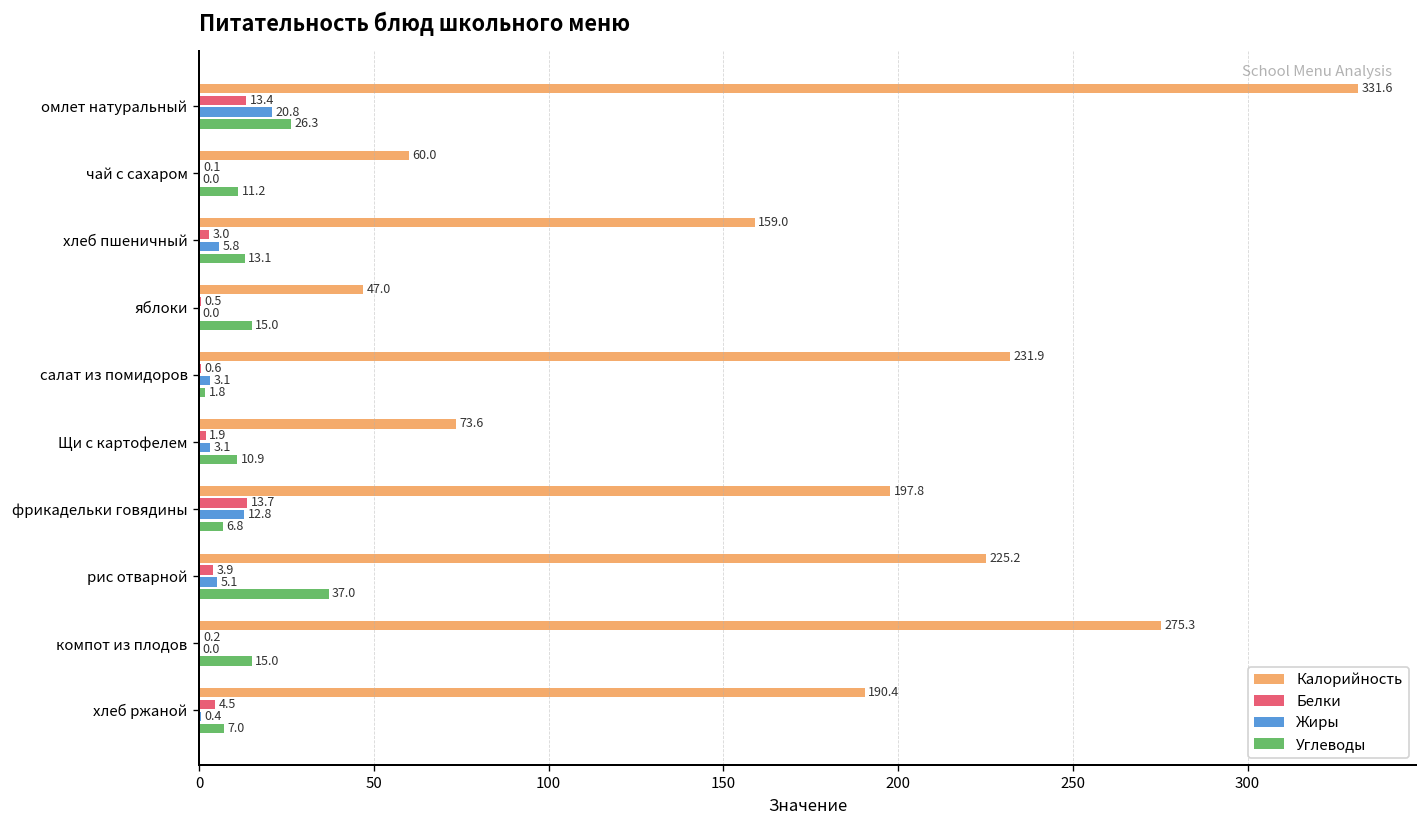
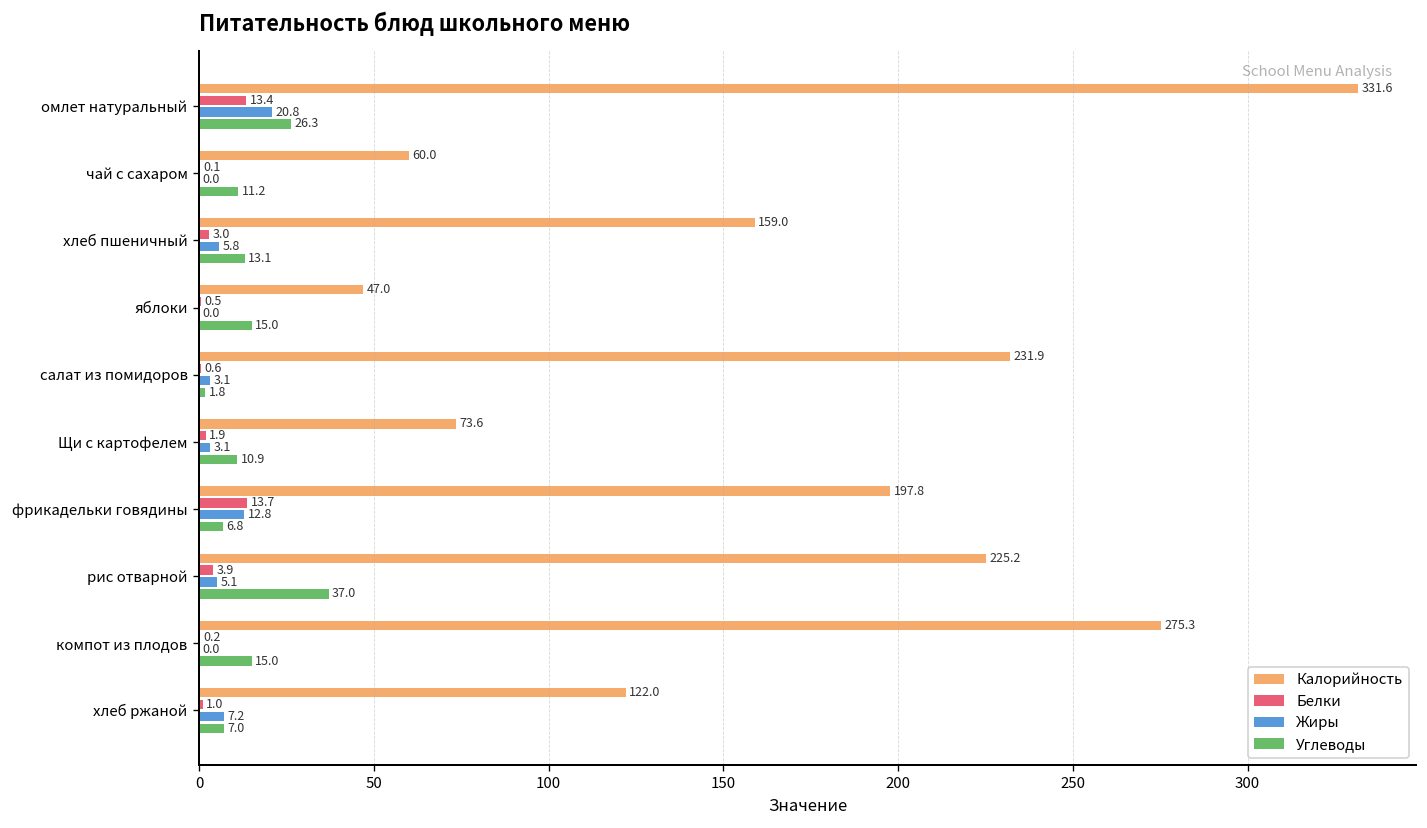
  {
    "Калорийность": {
      "омлет натуральный": 331.6,
      "чай с сахаром": 60.0,
      "хлеб пшеничный": 159.0,
      "яблоки": 47.0,
      "салат из помидоров": 231.9,
      "Щи с картофелем": 73.6,
      "фрикадельки говядины": 197.8,
      "рис отварной": 225.2,
      "компот из плодов": 275.3,
-     "хлеб ржаной": 190.4
+     "хлеб ржаной": 122.0
    },
    "Белки": {
      "омлет натуральный": 13.4,
      "чай с сахаром": 0.1,
      "хлеб пшеничный": 3.0,
      "яблоки": 0.5,
      "салат из помидоров": 0.6,
      "Щи с картофелем": 1.9,
      "фрикадельки говядины": 13.7,
      "рис отварной": 3.9,
      "компот из плодов": 0.2,
-     "хлеб ржаной": 4.5
+     "хлеб ржаной": 1.0
    },
    "Жиры": {
      "омлет натуральный": 20.8,
      "чай с сахаром": 0.0,
      "хлеб пшеничный": 5.8,
      "яблоки": 0.0,
      "салат из помидоров": 3.1,
      "Щи с картофелем": 3.1,
      "фрикадельки говядины": 12.8,
      "рис отварной": 5.1,
      "компот из плодов": 0.0,
-     "хлеб ржаной": 0.4
+     "хлеб ржаной": 7.2
    },
    "Углеводы": {
      "омлет натуральный": 26.3,
      "чай с сахаром": 11.2,
      "хлеб пшеничный": 13.1,
      "яблоки": 15.0,
      "салат из помидоров": 1.8,
      "Щи с картофелем": 10.9,
      "фрикадельки говядины": 6.8,
      "рис отварной": 37.0,
      "компот из плодов": 15.0,
      "хлеб ржаной": 7.0
    }
  }
